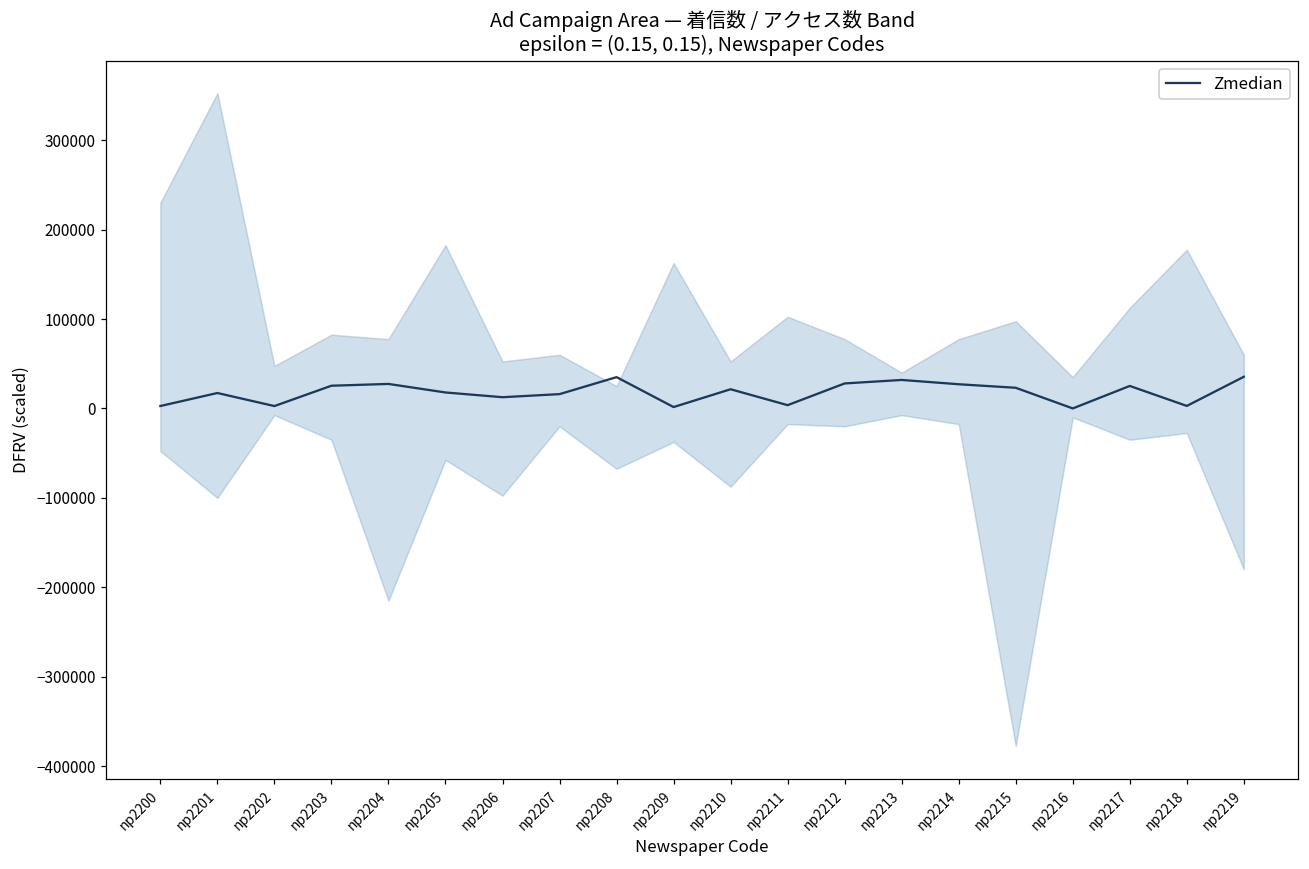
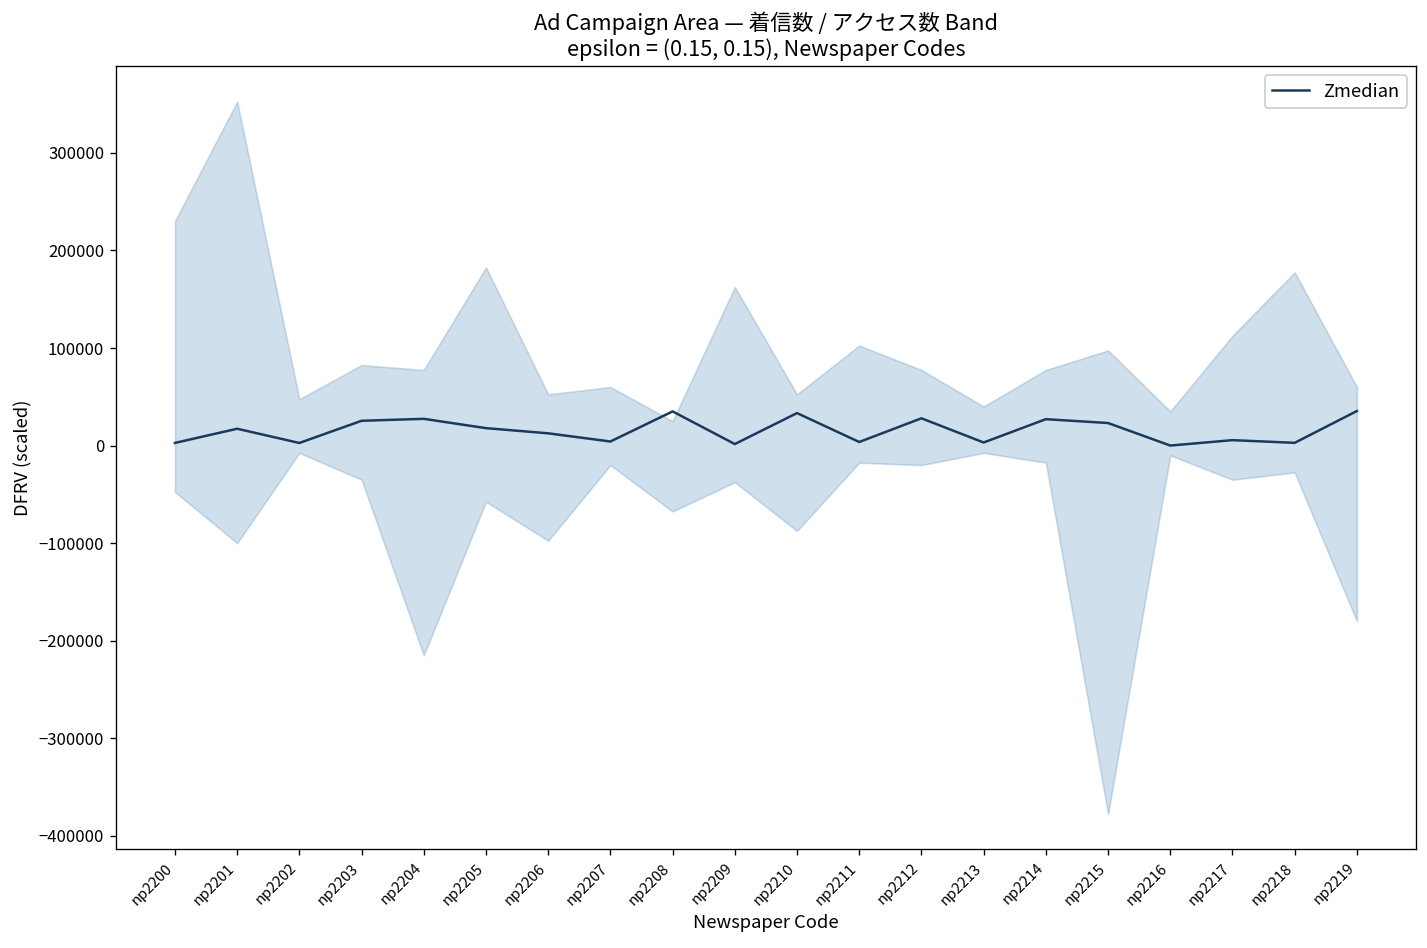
  {
    "Zmedian": {
      "np2200": 0,
      "np2201": 20000,
      "np2202": 0,
      "np2203": 30000,
      "np2204": 30000,
      "np2205": 20000,
      "np2206": 10000,
-     "np2207": 20000,
+     "np2207": 0,
      "np2208": 40000,
      "np2209": 0,
-     "np2210": 20000,
+     "np2210": 30000,
      "np2211": 0,
      "np2212": 30000,
-     "np2213": 30000,
+     "np2213": 0,
      "np2214": 30000,
      "np2215": 20000,
      "np2216": 0,
-     "np2217": 30000,
+     "np2217": 10000,
      "np2218": 0,
      "np2219": 40000
    }
  }
